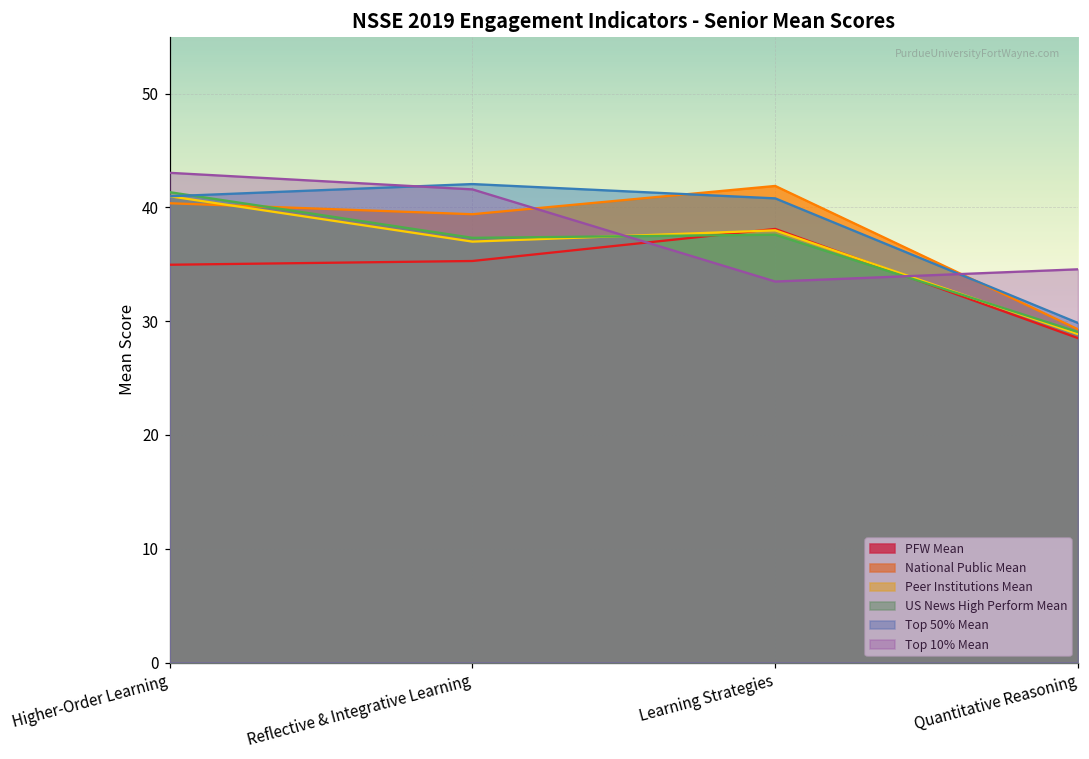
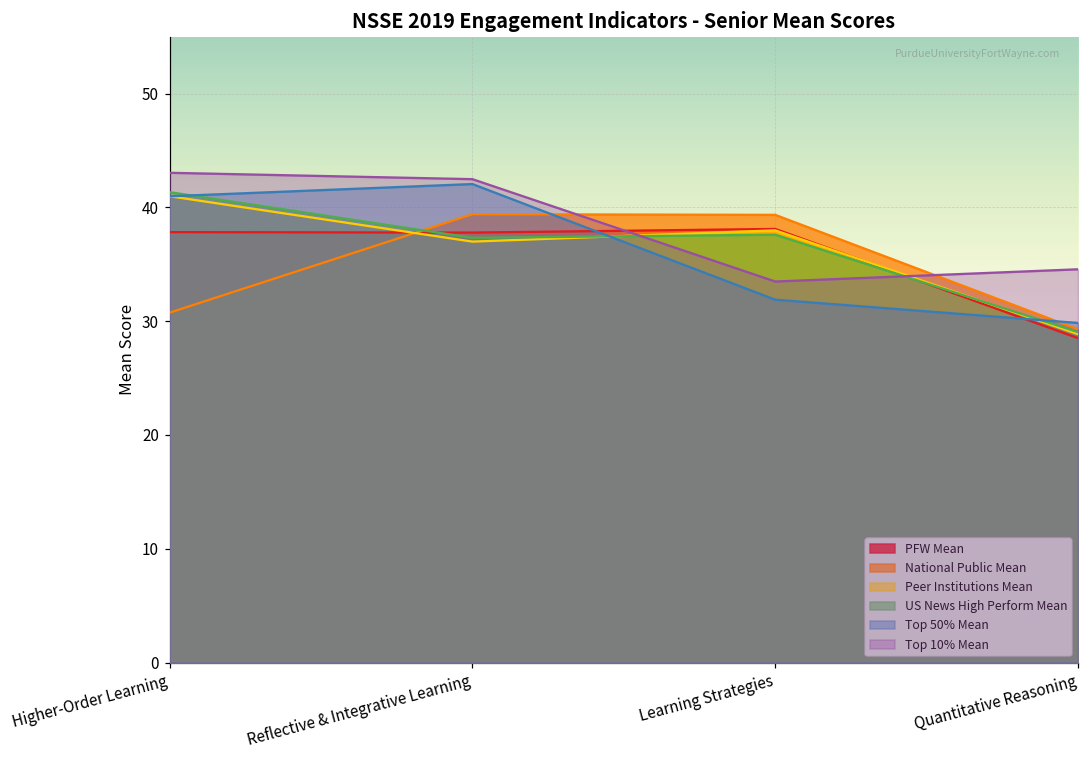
  {
    "PFW Mean": {
-     "Higher-Order Learning": 35.0,
-     "Reflective & Integrative Learning": 35.3,
+     "Higher-Order Learning": 37.8,
+     "Reflective & Integrative Learning": 37.8,
      "Quantitative Reasoning": 28.5
    },
    "National Public Mean": {
-     "Higher-Order Learning": 40.4,
+     "Higher-Order Learning": 30.7,
      "Reflective & Integrative Learning": 39.4,
-     "Learning Strategies": 41.9
+     "Learning Strategies": 39.3
    },
    "Peer Institutions Mean": {
      "Reflective & Integrative Learning": 37.0
    },
    "US News High Perform Mean": {
      "Higher-Order Learning": 41.3,
      "Reflective & Integrative Learning": 37.3,
      "Learning Strategies": 37.6
    },
    "Top 50% Mean": {
      "Reflective & Integrative Learning": 42.0,
-     "Learning Strategies": 40.8,
+     "Learning Strategies": 31.9,
      "Quantitative Reasoning": 29.8
    },
    "Top 10% Mean": {
      "Higher-Order Learning": 43.0,
-     "Reflective & Integrative Learning": 41.6,
+     "Reflective & Integrative Learning": 42.5,
      "Learning Strategies": 33.5,
      "Quantitative Reasoning": 34.6
    }
  }
